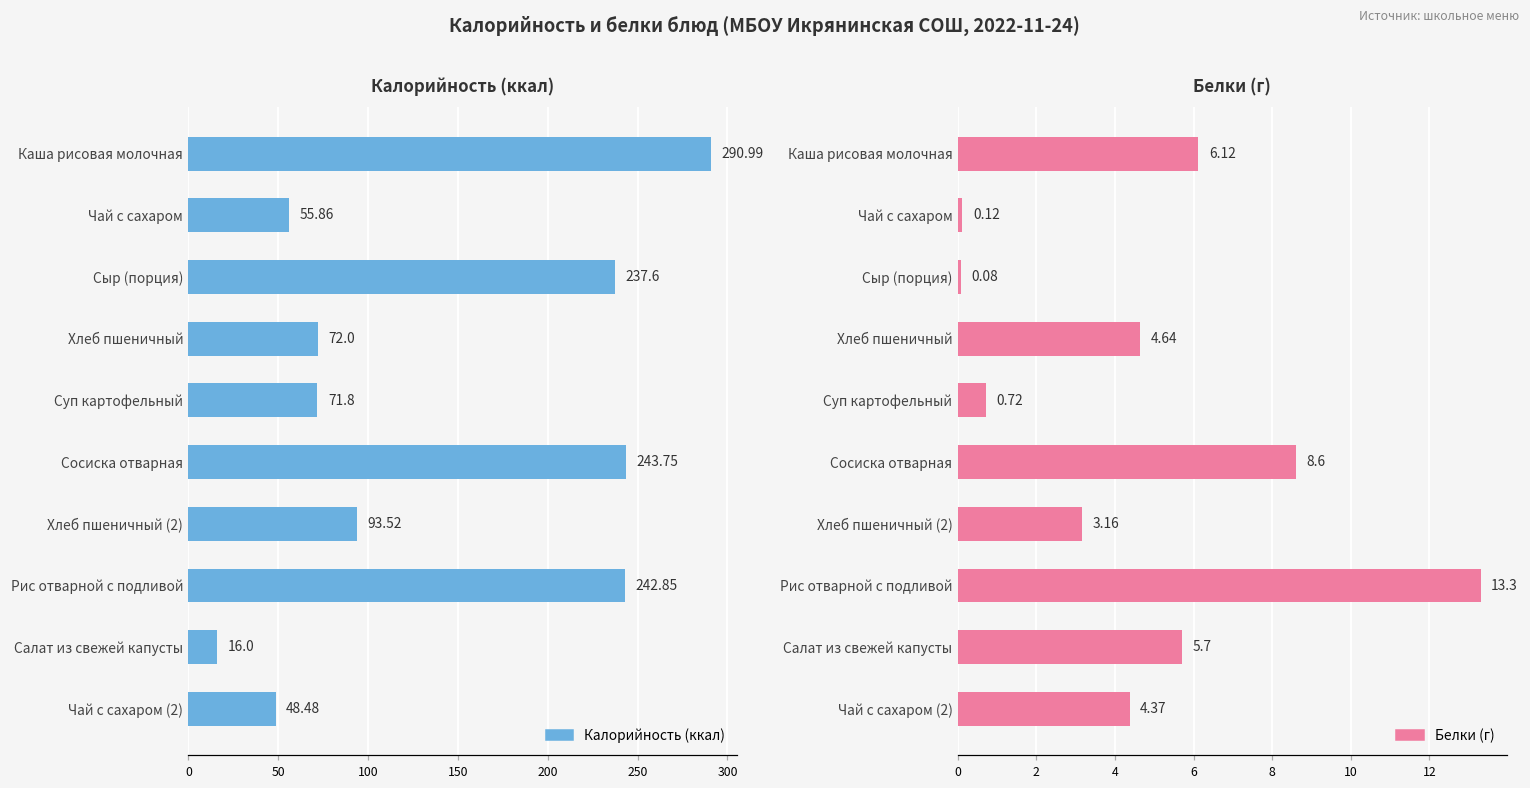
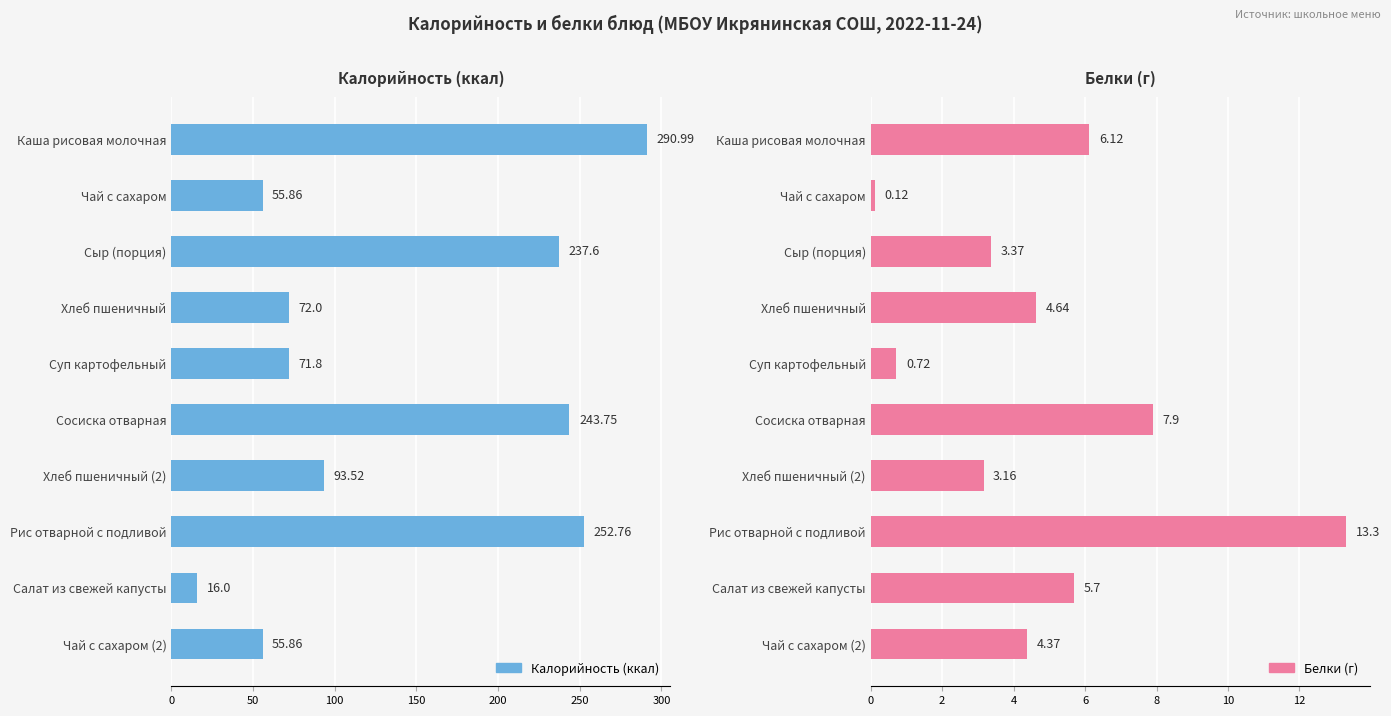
  {
    "Калорийность (ккал)": {
      "Каша рисовая молочная": 290.99,
      "Чай с сахаром": 55.86,
      "Сыр (порция)": 237.6,
      "Хлеб пшеничный": 72.0,
      "Суп картофельный": 71.8,
      "Сосиска отварная": 243.75,
      "Хлеб пшеничный (2)": 93.52,
-     "Рис отварной с подливой": 242.85,
+     "Рис отварной с подливой": 252.76,
      "Салат из свежей капусты": 16.0,
-     "Чай с сахаром (2)": 48.48
+     "Чай с сахаром (2)": 55.86
    },
    "Белки (г)": {
      "Каша рисовая молочная": 6.12,
      "Чай с сахаром": 0.12,
-     "Сыр (порция)": 0.08,
+     "Сыр (порция)": 3.37,
      "Хлеб пшеничный": 4.64,
      "Суп картофельный": 0.72,
-     "Сосиска отварная": 8.6,
+     "Сосиска отварная": 7.9,
      "Хлеб пшеничный (2)": 3.16,
      "Рис отварной с подливой": 13.3,
      "Салат из свежей капусты": 5.7,
      "Чай с сахаром (2)": 4.37
    }
  }
